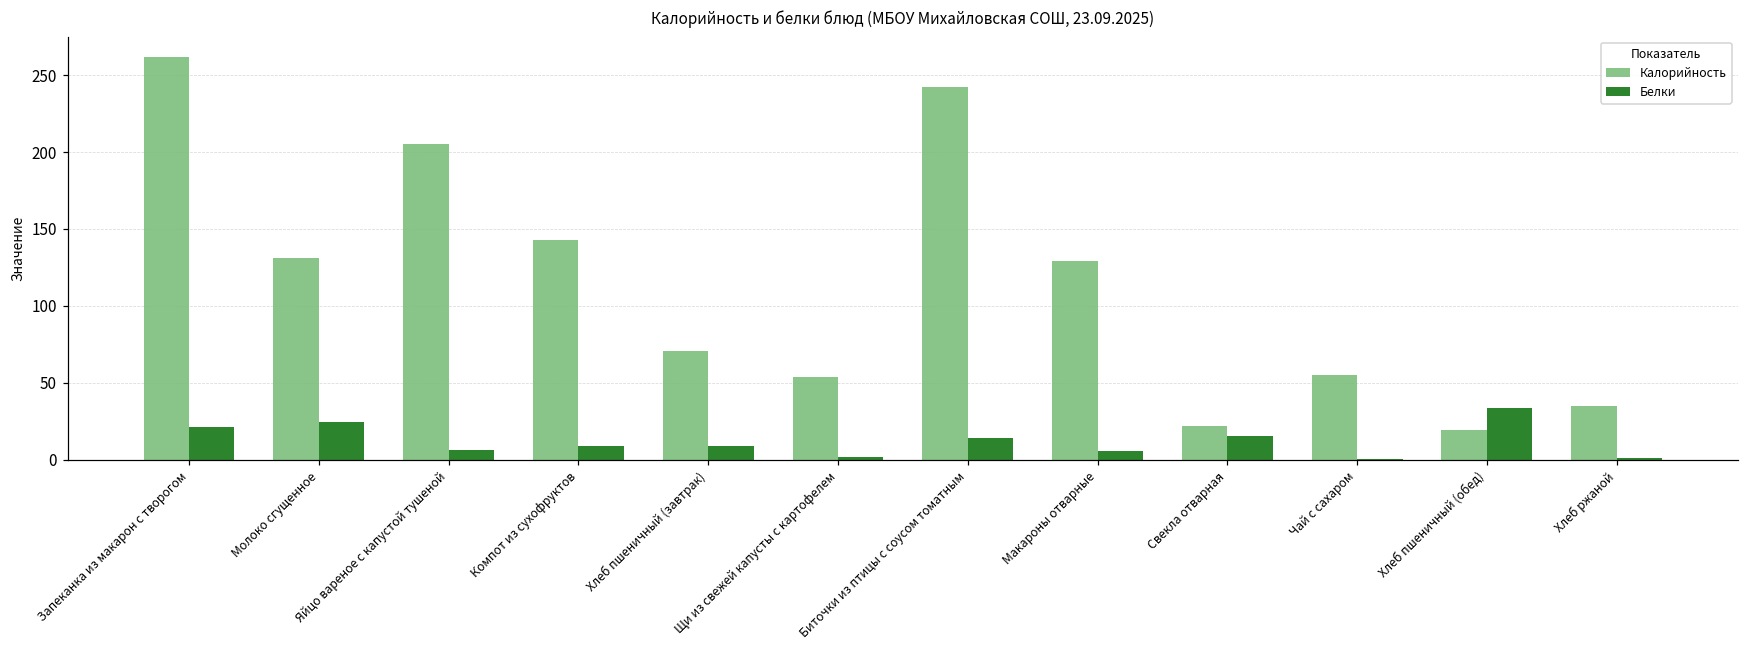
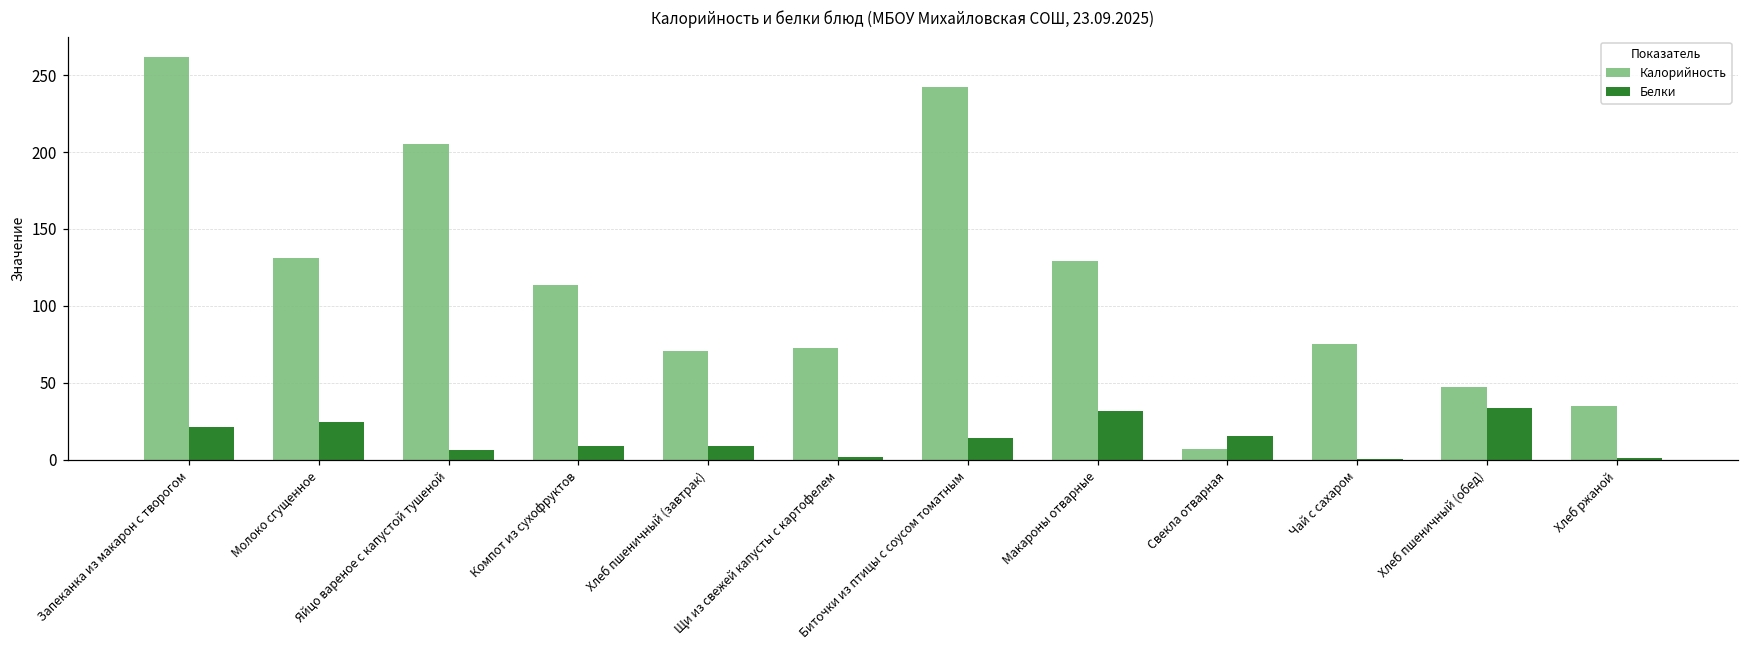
  {
    "Калорийность": {
      "Запеканка из макарон с творогом": 262,
      "Молоко сгущенное": 131,
      "Яйцо вареное с капустой тушеной": 205,
-     "Компот из сухофруктов": 143,
+     "Компот из сухофруктов": 113,
      "Хлеб пшеничный (завтрак)": 71,
-     "Щи из свежей капусты с картофелем": 53,
+     "Щи из свежей капусты с картофелем": 73,
      "Биточки из птицы с соусом томатным": 242,
      "Макароны отварные": 129,
-     "Свекла отварная": 22,
-     "Чай с сахаром": 55,
-     "Хлеб пшеничный (обед)": 19,
+     "Свекла отварная": 7,
+     "Чай с сахаром": 75,
+     "Хлеб пшеничный (обед)": 47,
      "Хлеб ржаной": 35
    },
    "Белки": {
      "Запеканка из макарон с творогом": 21,
      "Молоко сгущенное": 24,
      "Яйцо вареное с капустой тушеной": 6,
      "Компот из сухофруктов": 9,
      "Хлеб пшеничный (завтрак)": 9,
      "Биточки из птицы с соусом томатным": 14,
-     "Макароны отварные": 6,
+     "Макароны отварные": 32,
      "Свекла отварная": 15,
      "Хлеб пшеничный (обед)": 33
    }
  }
